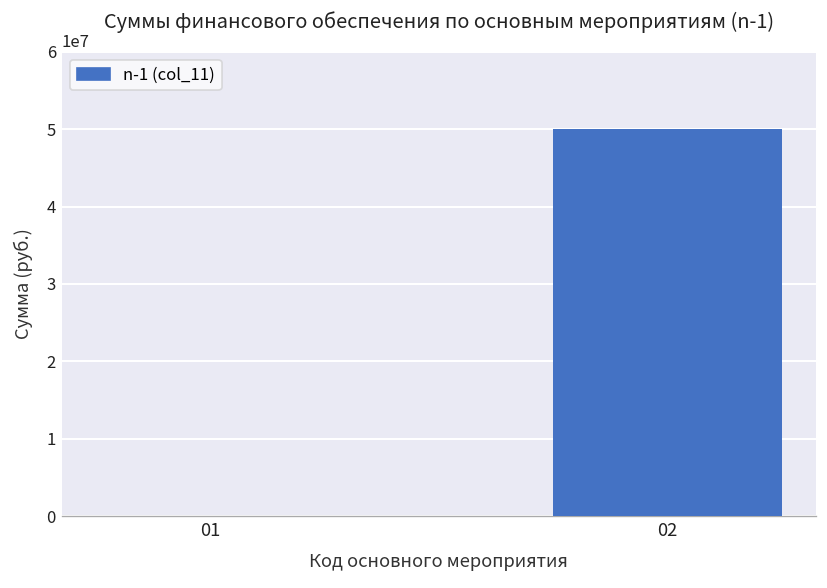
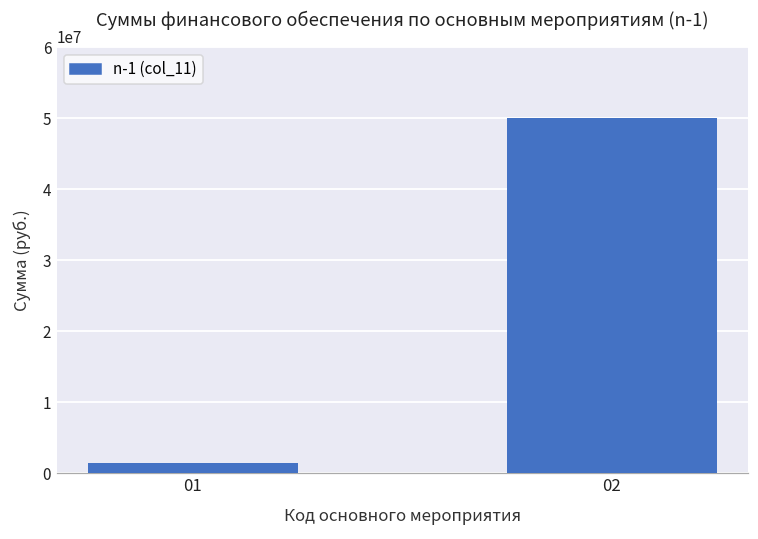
  {
-   "01": 0,
+   "01": 1000000,
    "02": 50000000
  }
